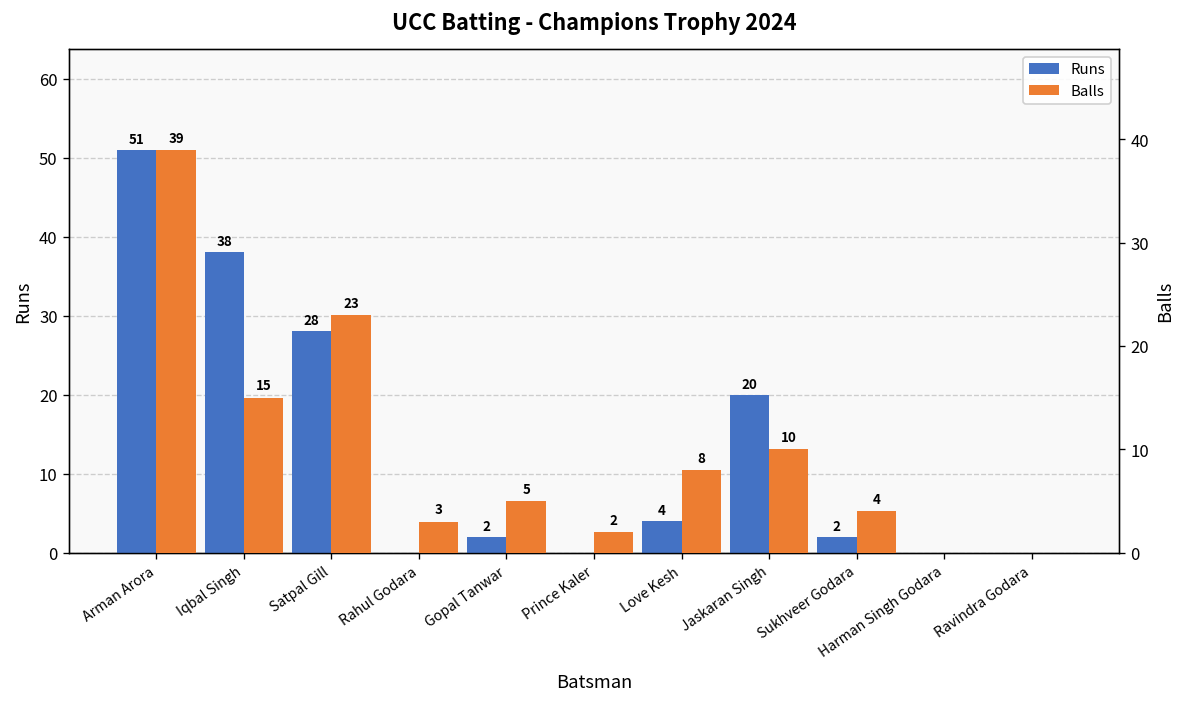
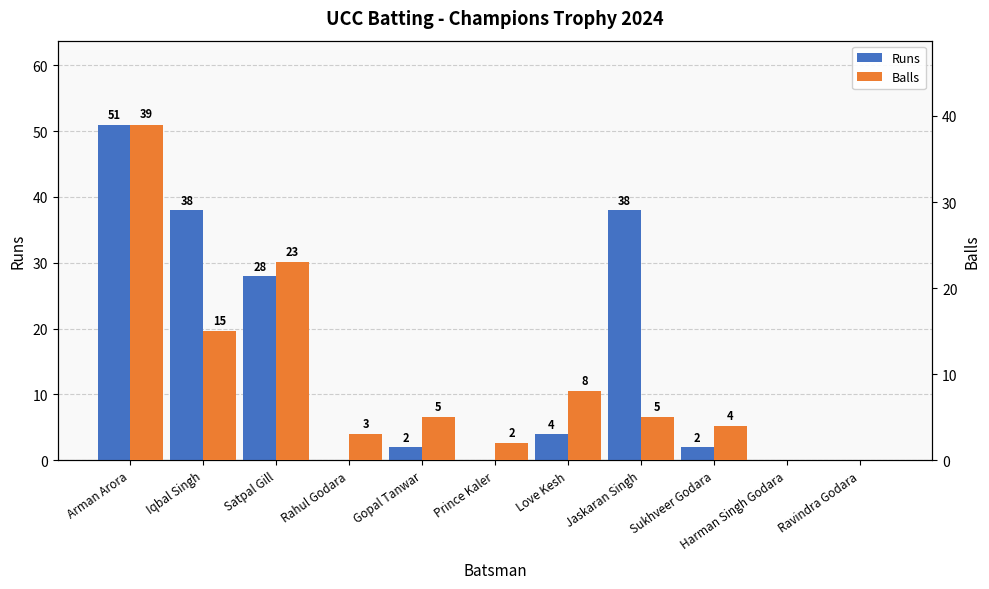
  {
    "Runs": {
      "Arman Arora": 51,
      "Iqbal Singh": 38,
      "Satpal Gill": 28,
      "Gopal Tanwar": 2,
      "Love Kesh": 4,
-     "Jaskaran Singh": 20,
+     "Jaskaran Singh": 38,
      "Sukhveer Godara": 2
    },
    "Balls": {
      "Arman Arora": 39,
      "Iqbal Singh": 15,
      "Satpal Gill": 23,
      "Rahul Godara": 3,
      "Gopal Tanwar": 5,
      "Prince Kaler": 2,
      "Love Kesh": 8,
-     "Jaskaran Singh": 10,
+     "Jaskaran Singh": 5,
      "Sukhveer Godara": 4
    }
  }
